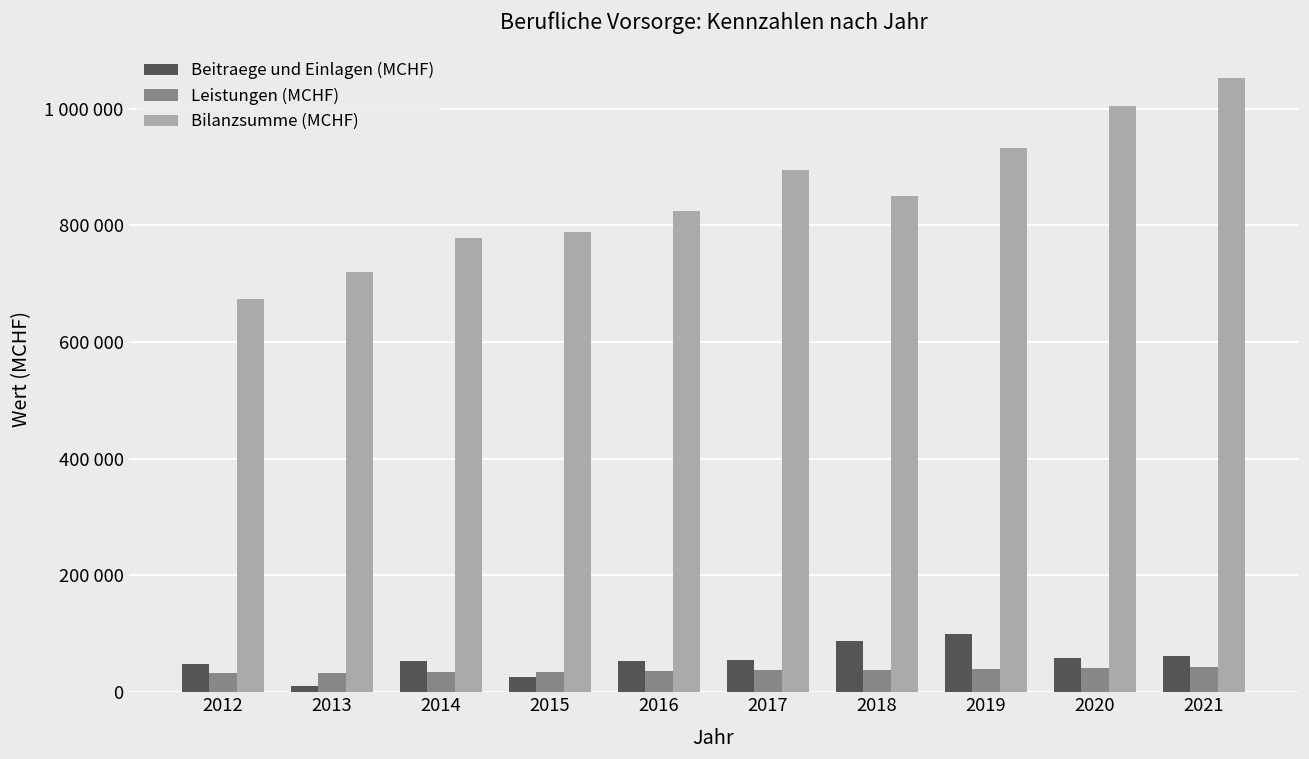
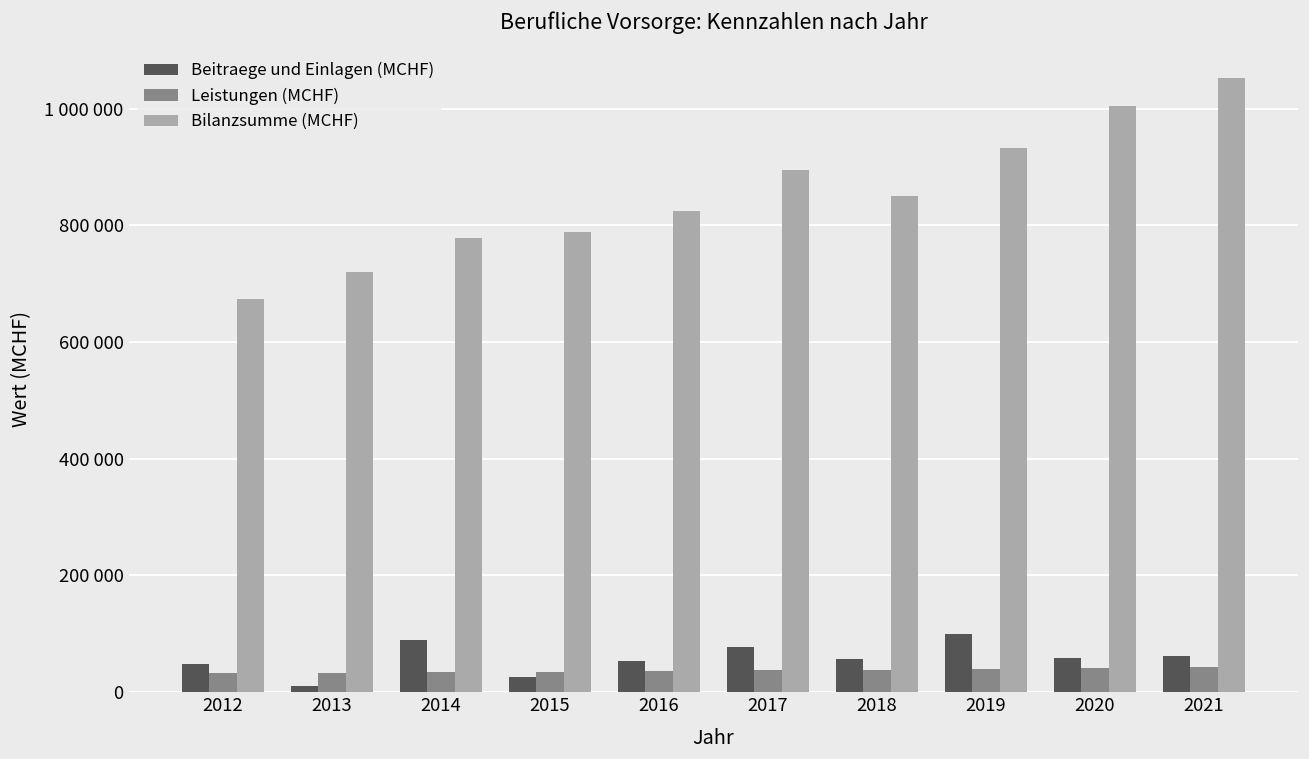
  {
    "Beitraege und Einlagen (MCHF)": {
      "2012": 50000,
      "2013": 10000,
-     "2014": 50000,
+     "2014": 90000,
      "2015": 30000,
      "2016": 50000,
-     "2017": 50000,
-     "2018": 90000,
+     "2017": 80000,
+     "2018": 60000,
      "2019": 100000,
      "2020": 60000,
      "2021": 60000
    }
  }
